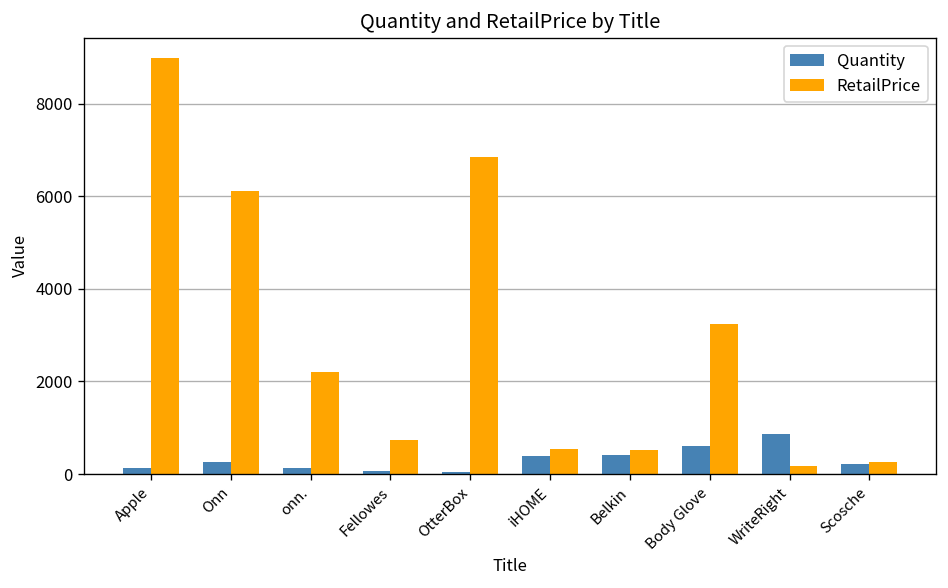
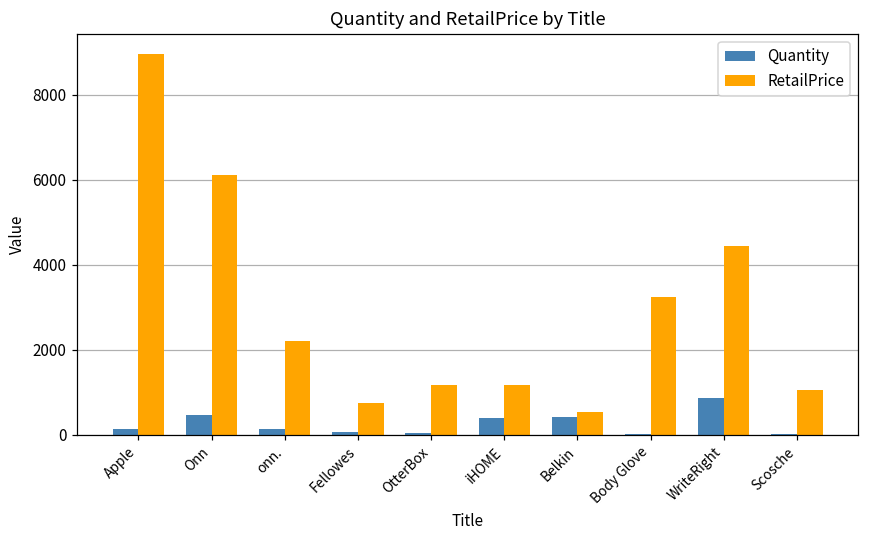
  {
    "Quantity": {
      "Apple": 100,
-     "Onn": 300,
+     "Onn": 500,
      "onn.": 100,
      "iHOME": 400,
      "Belkin": 400,
-     "Body Glove": 600,
+     "Body Glove": 0,
      "WriteRight": 900,
-     "Scosche": 200
+     "Scosche": 0
    },
    "RetailPrice": {
      "Apple": 9000,
      "Onn": 6100,
      "onn.": 2200,
      "Fellowes": 700,
-     "OtterBox": 6900,
-     "iHOME": 500,
+     "OtterBox": 1200,
+     "iHOME": 1200,
      "Belkin": 500,
      "Body Glove": 3200,
-     "WriteRight": 200,
-     "Scosche": 300
+     "WriteRight": 4400,
+     "Scosche": 1100
    }
  }
